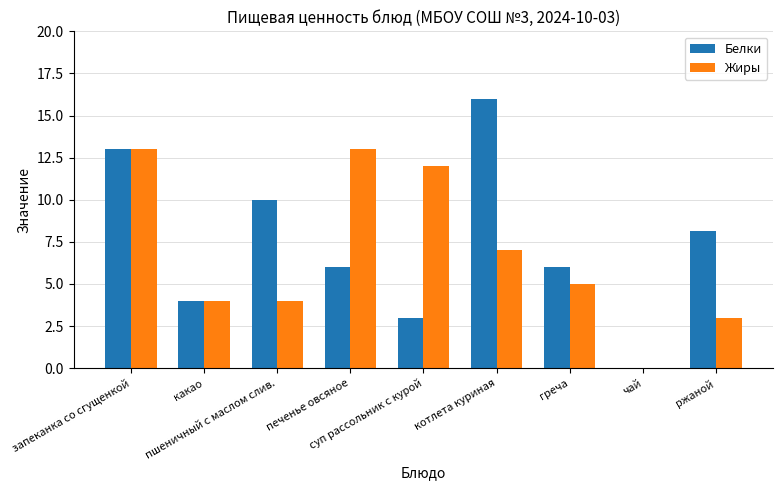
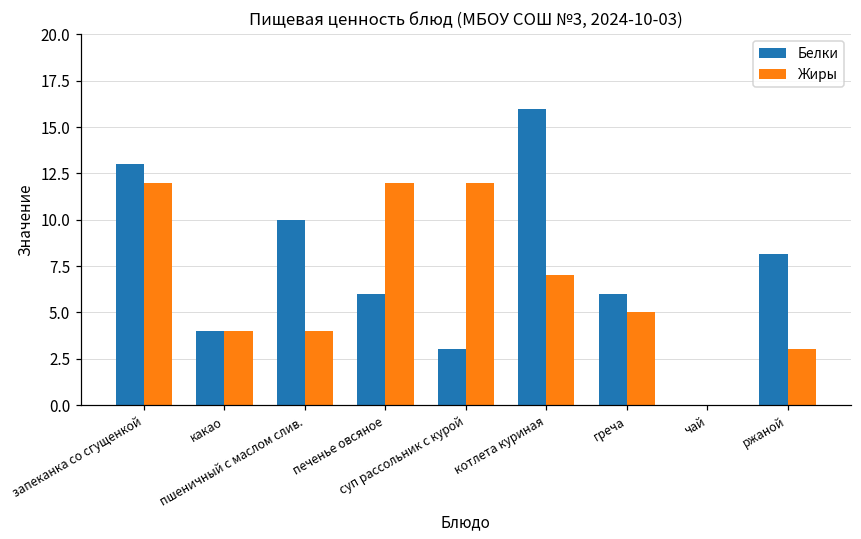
  {
    "Белки": {
      "запеканка со сгущенкой": 13,
      "какао": 4,
      "пшеничный с маслом слив.": 10,
      "печенье овсяное": 6,
      "суп рассольник с курой": 3,
      "котлета куриная": 16,
      "греча": 6,
      "чай": 0,
      "ржаной": 8
    },
    "Жиры": {
-     "запеканка со сгущенкой": 13,
+     "запеканка со сгущенкой": 12,
      "какао": 4,
      "пшеничный с маслом слив.": 4,
-     "печенье овсяное": 13,
+     "печенье овсяное": 12,
      "суп рассольник с курой": 12,
      "котлета куриная": 7,
      "греча": 5,
      "чай": 0,
      "ржаной": 3
    }
  }
